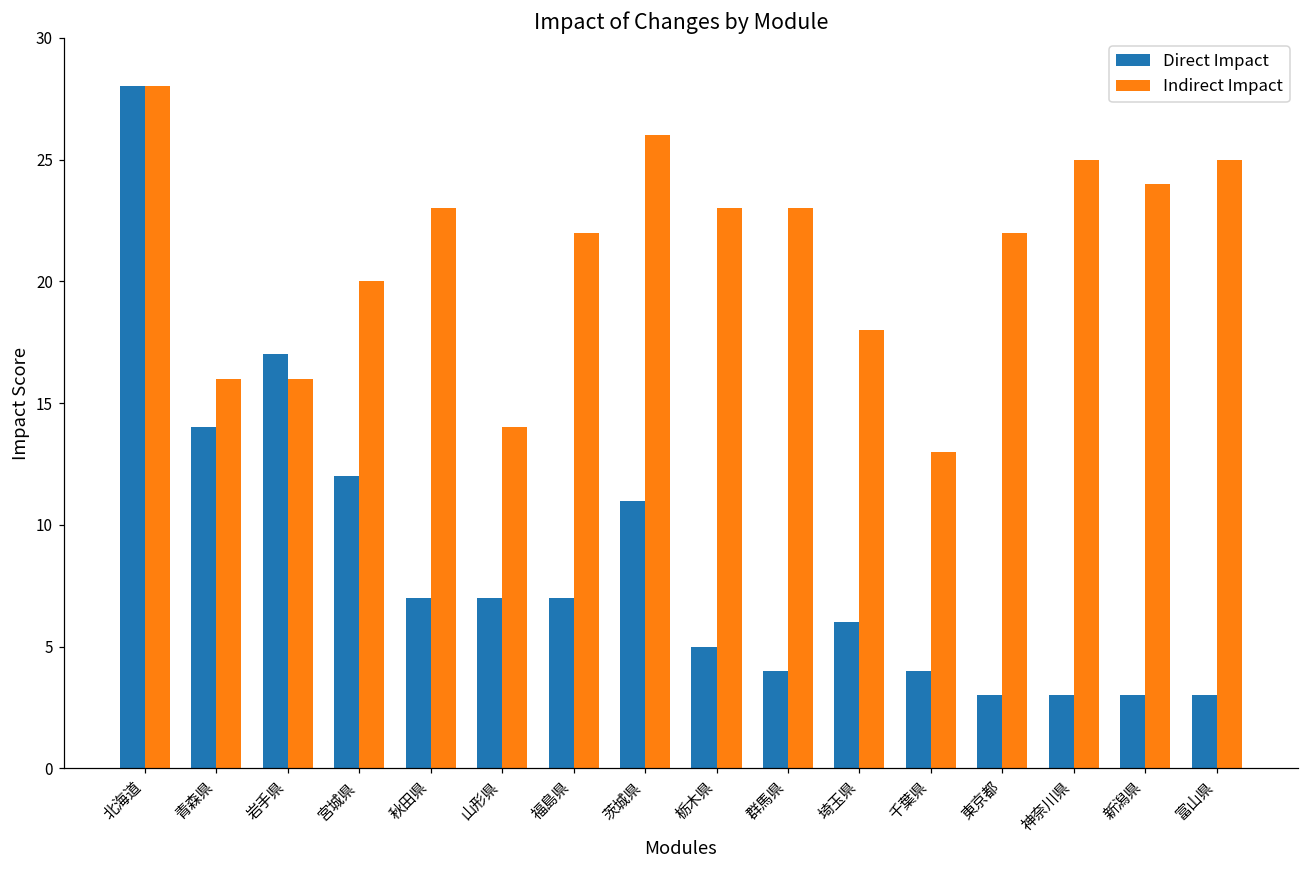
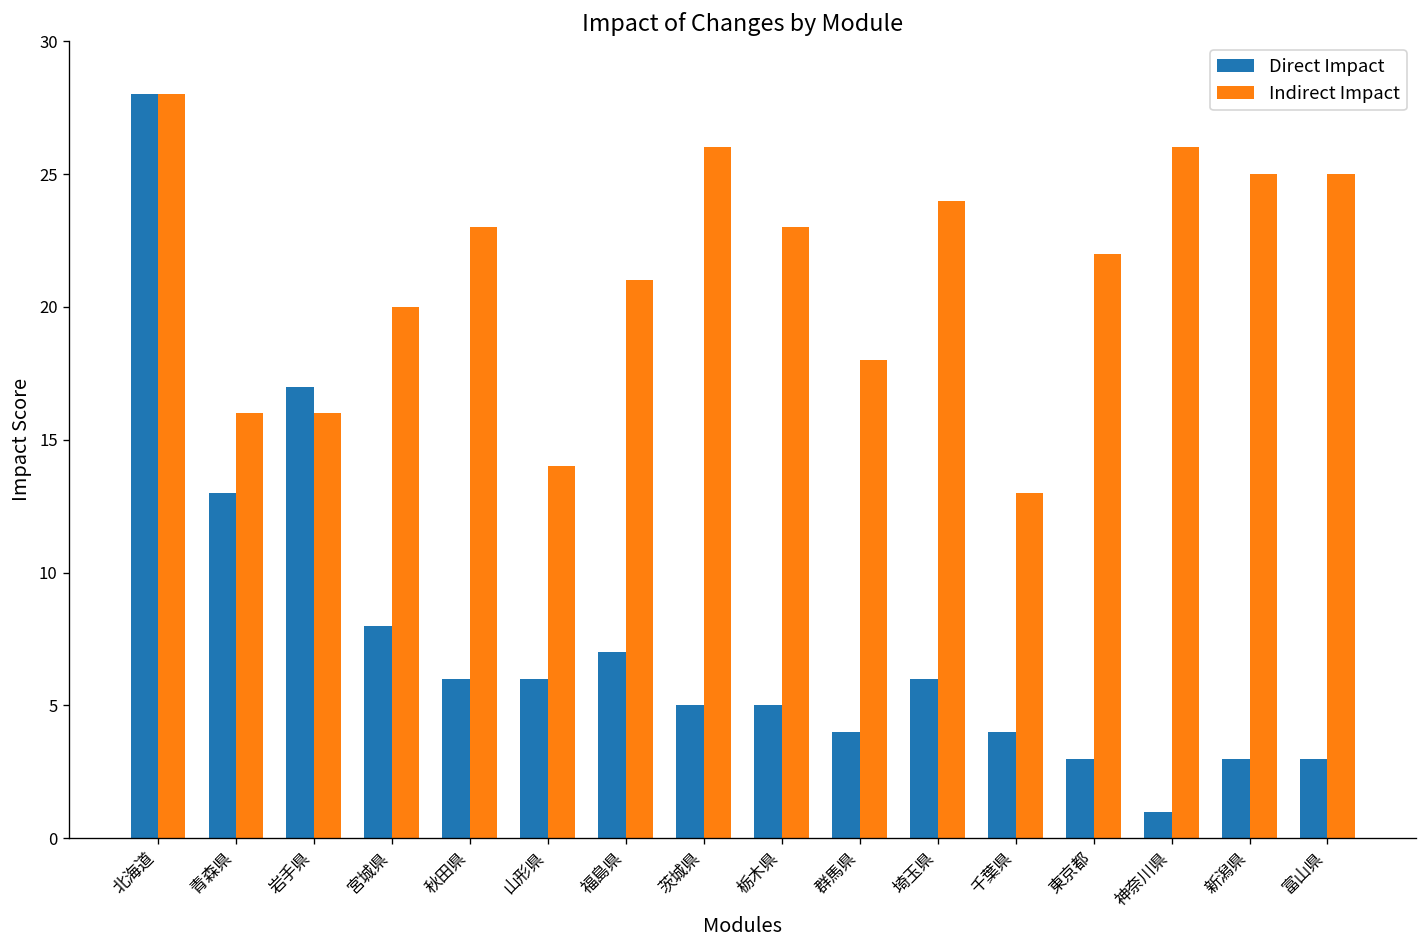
  {
    "Direct Impact": {
      "北海道": 28,
-     "青森県": 14,
+     "青森県": 13,
      "岩手県": 17,
-     "宮城県": 12,
-     "秋田県": 7,
-     "山形県": 7,
+     "宮城県": 8,
+     "秋田県": 6,
+     "山形県": 6,
      "福島県": 7,
-     "茨城県": 11,
+     "茨城県": 5,
      "栃木県": 5,
      "群馬県": 4,
      "埼玉県": 6,
      "千葉県": 4,
      "東京都": 3,
-     "神奈川県": 3,
+     "神奈川県": 1,
      "新潟県": 3,
      "富山県": 3
    },
    "Indirect Impact": {
      "北海道": 28,
      "青森県": 16,
      "岩手県": 16,
      "宮城県": 20,
      "秋田県": 23,
      "山形県": 14,
-     "福島県": 22,
+     "福島県": 21,
      "茨城県": 26,
      "栃木県": 23,
-     "群馬県": 23,
-     "埼玉県": 18,
+     "群馬県": 18,
+     "埼玉県": 24,
      "千葉県": 13,
      "東京都": 22,
-     "神奈川県": 25,
-     "新潟県": 24,
+     "神奈川県": 26,
+     "新潟県": 25,
      "富山県": 25
    }
  }
